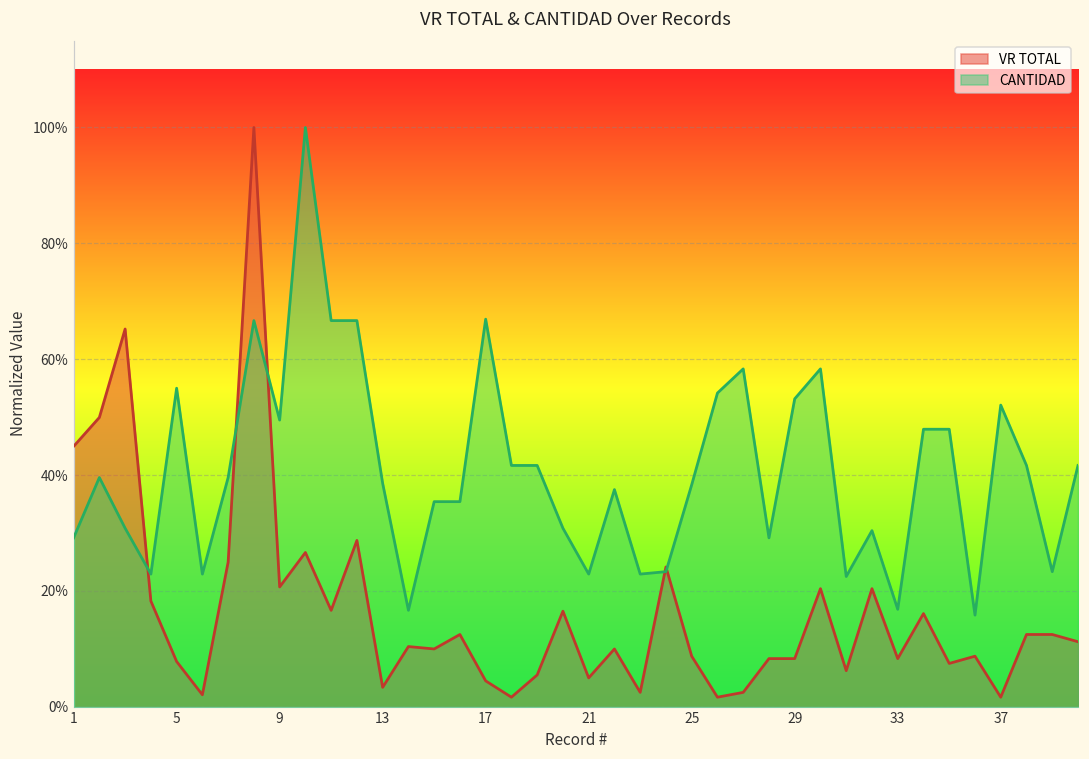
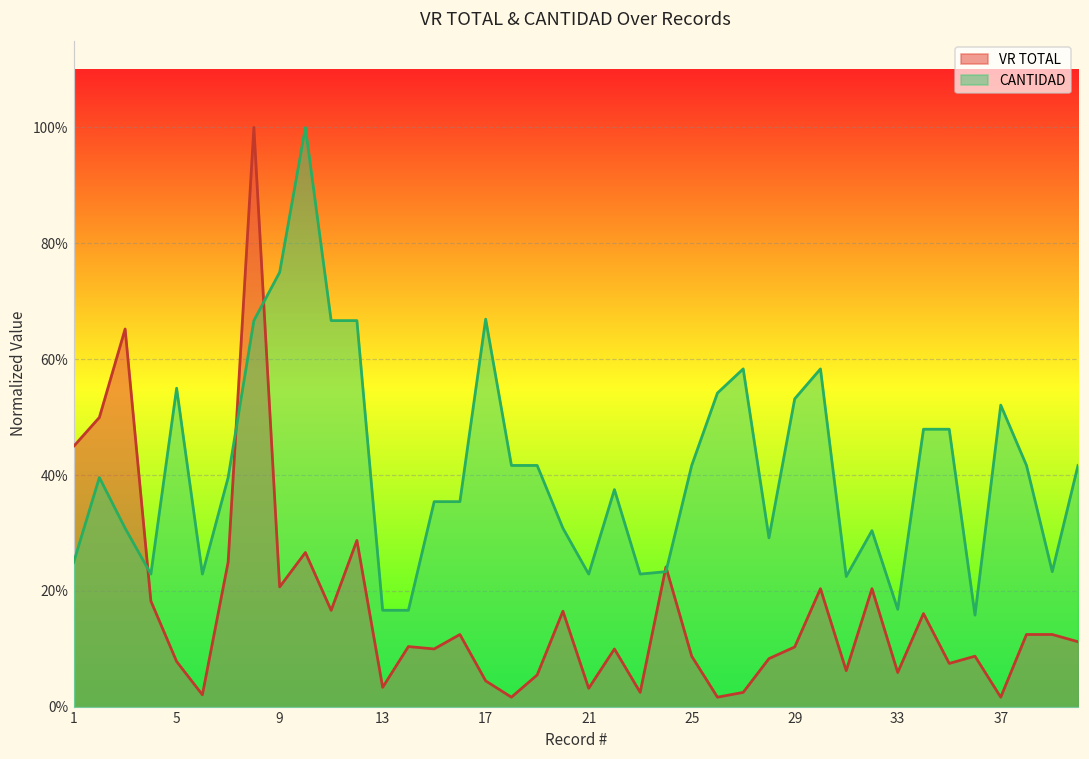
  {
    "VR TOTAL": {
      "1": "45%",
      "5": "8%",
      "9": "21%",
      "13": "3%",
      "17": "4%",
-     "21": "5%",
+     "21": "3%",
      "25": "9%",
-     "29": "8%",
-     "33": "8%",
+     "29": "10%",
+     "33": "6%",
      "37": "2%"
    },
    "CANTIDAD": {
-     "1": "29%",
+     "1": "25%",
      "5": "55%",
-     "9": "50%",
-     "13": "39%",
+     "9": "75%",
+     "13": "17%",
      "17": "67%",
      "21": "23%",
-     "25": "38%",
+     "25": "42%",
      "29": "53%",
      "33": "17%",
      "37": "52%"
    }
  }
